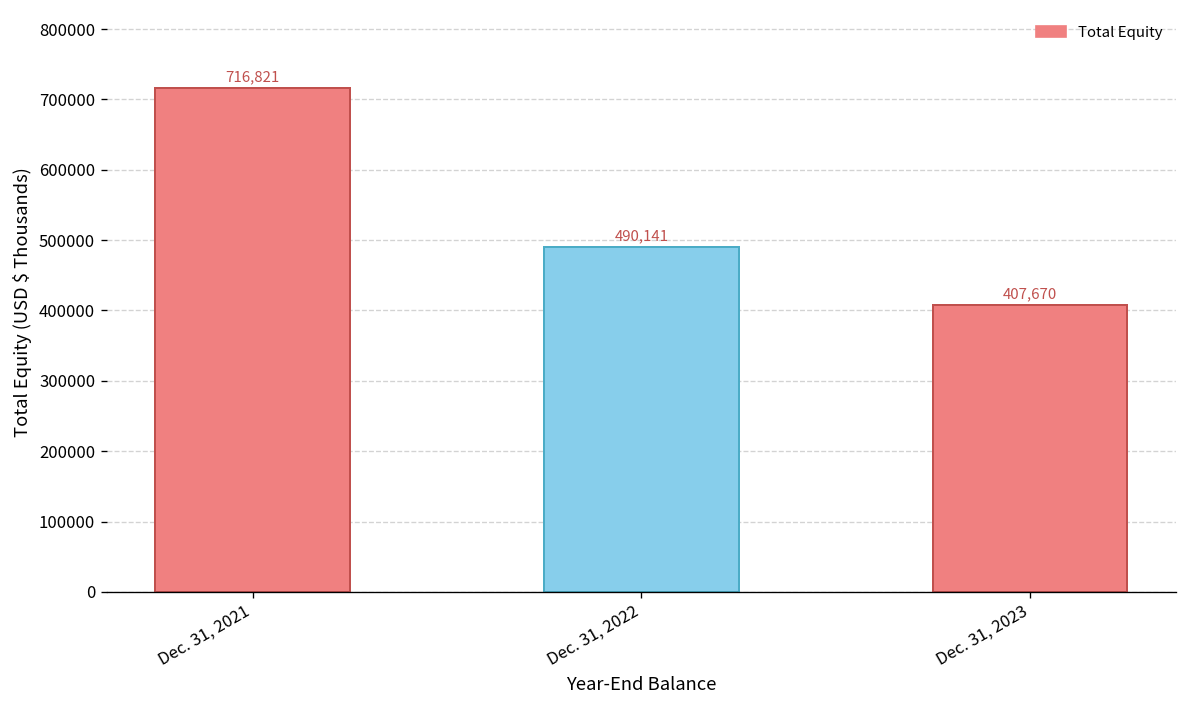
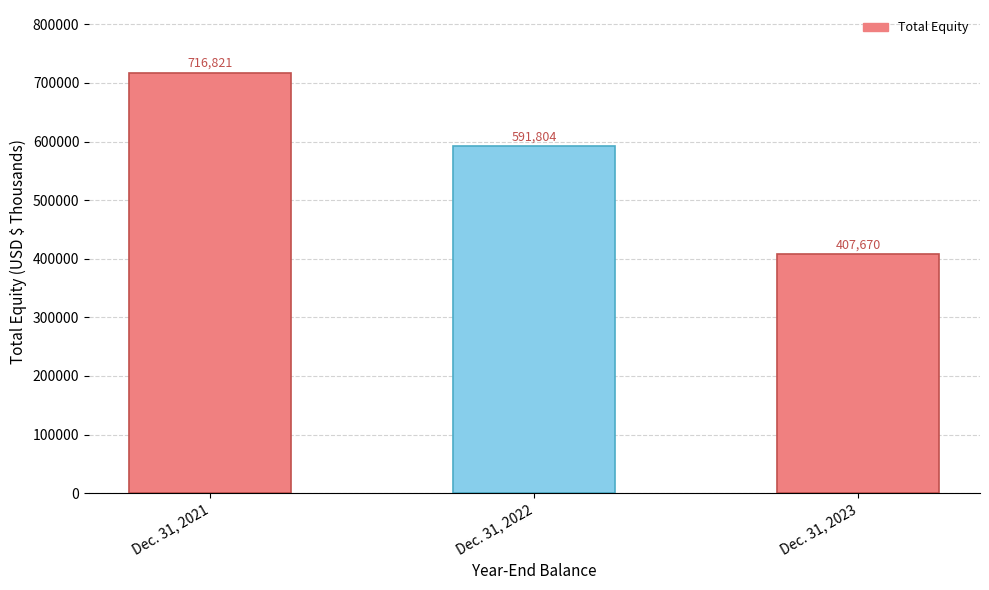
  {
    "Dec. 31, 2021": "716,821",
-   "Dec. 31, 2022": "490,141",
+   "Dec. 31, 2022": "591,804",
    "Dec. 31, 2023": "407,670"
  }
